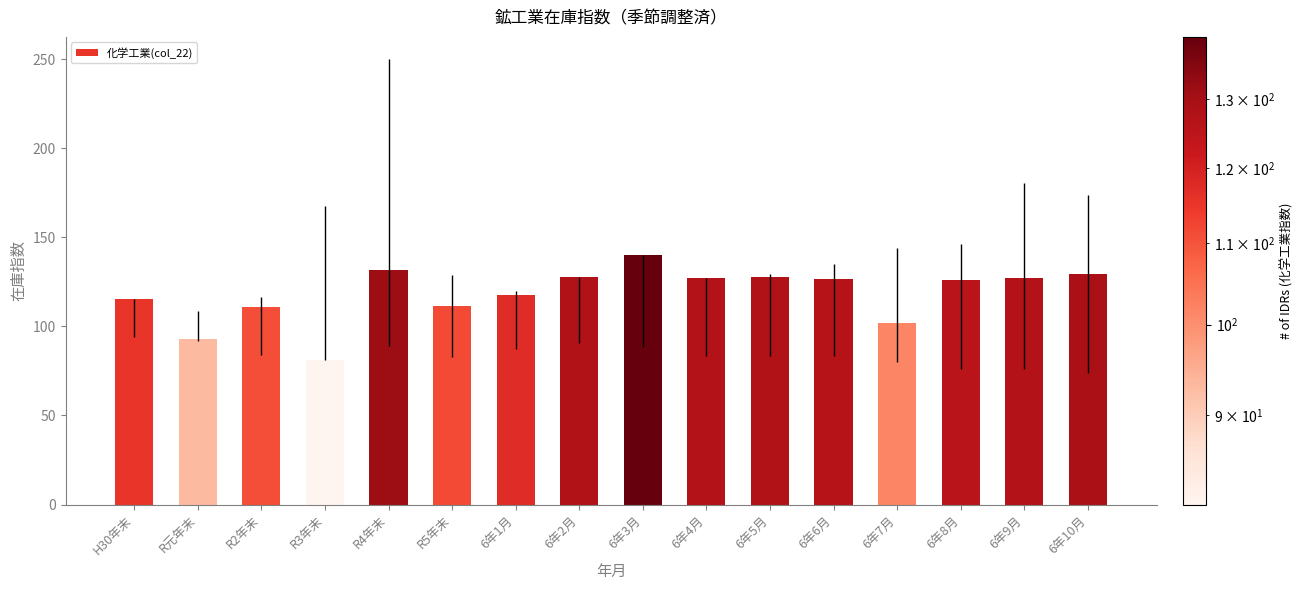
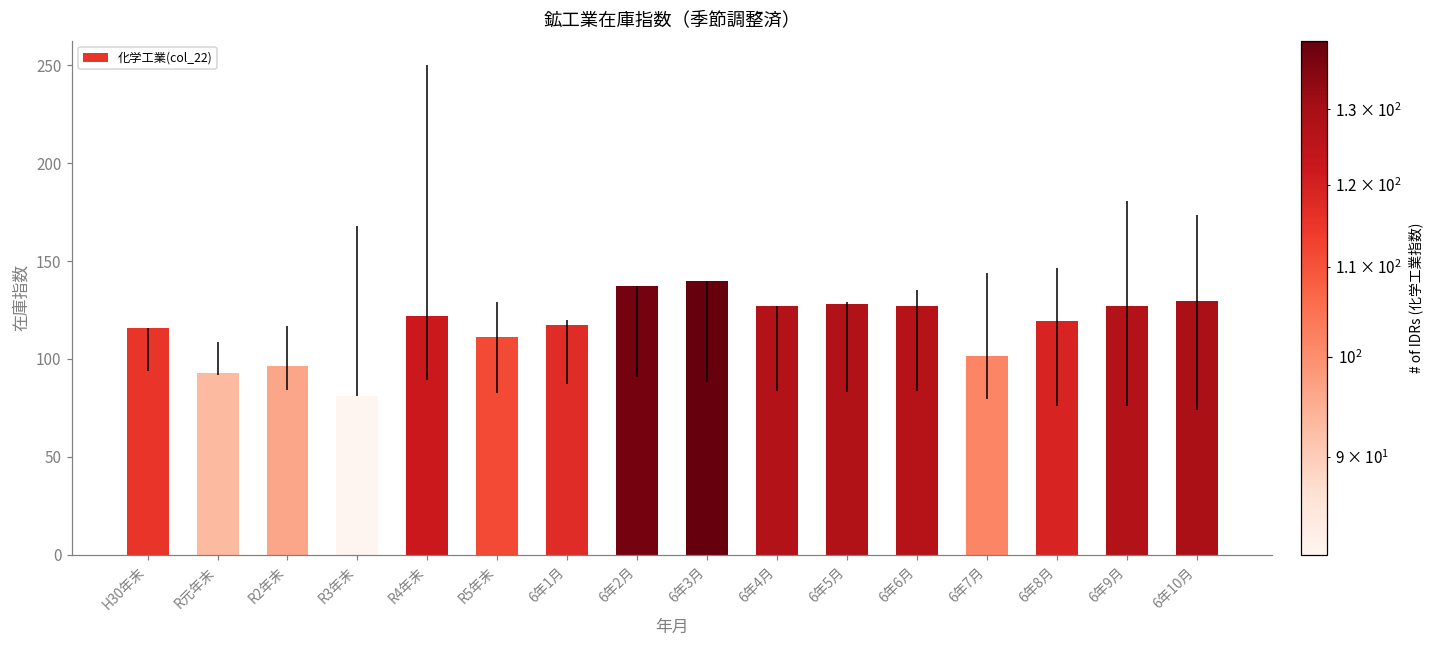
  {
    "H30年末": 116,
    "R元年末": 93,
-   "R2年末": 111,
+   "R2年末": 96,
    "R3年末": 81,
-   "R4年末": 132,
+   "R4年末": 122,
    "R5年末": 111,
    "6年1月": 117,
-   "6年2月": 128,
+   "6年2月": 138,
    "6年3月": 140,
    "6年4月": 127,
    "6年5月": 128,
    "6年6月": 127,
    "6年7月": 102,
-   "6年8月": 126,
+   "6年8月": 119,
    "6年9月": 127,
    "6年10月": 129
  }
